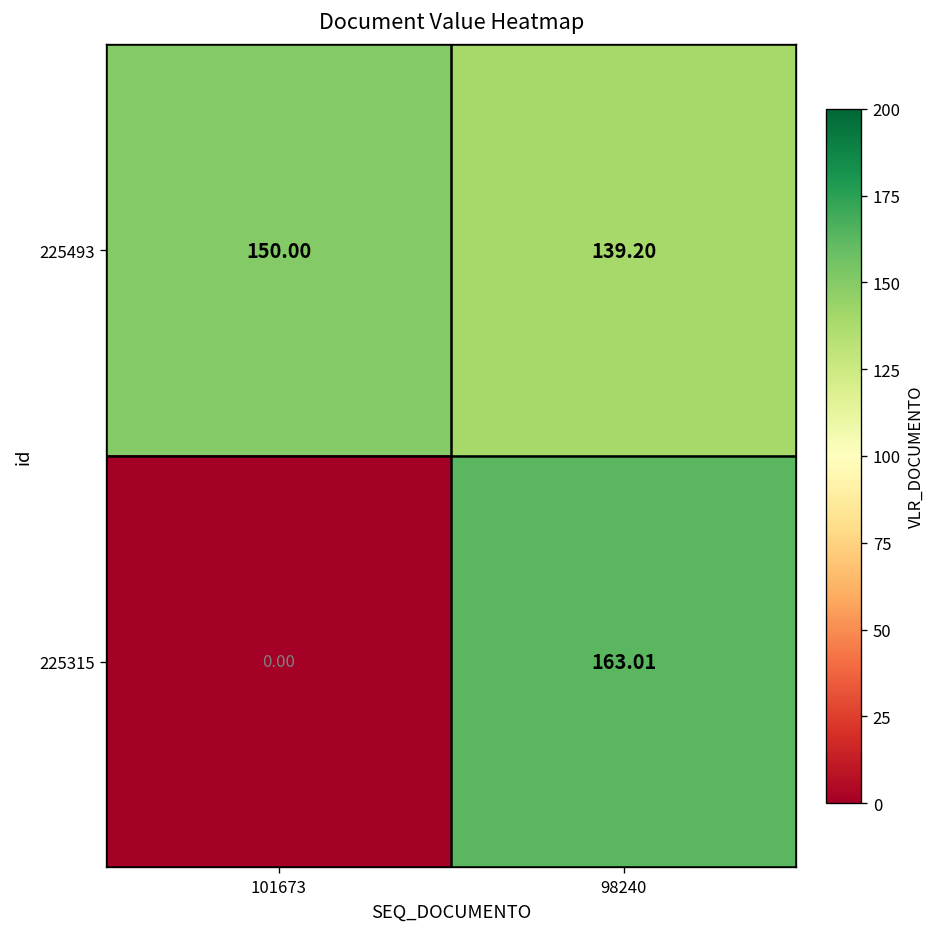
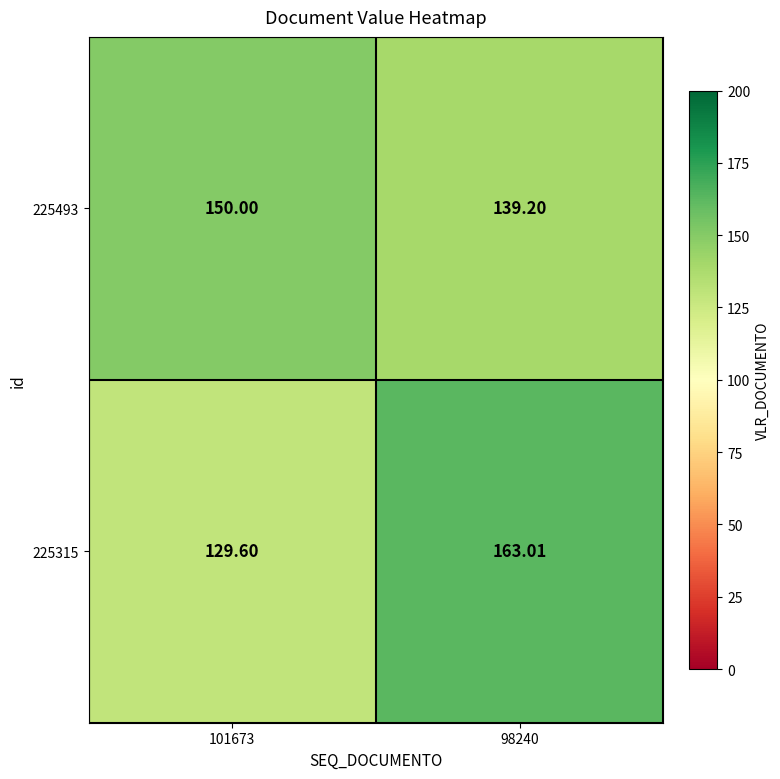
  {
    "225493": {
      "101673": 150.00,
      "98240": 139.20
    },
    "225315": {
-     "101673": 0.00,
+     "101673": 129.60,
      "98240": 163.01
    }
  }
